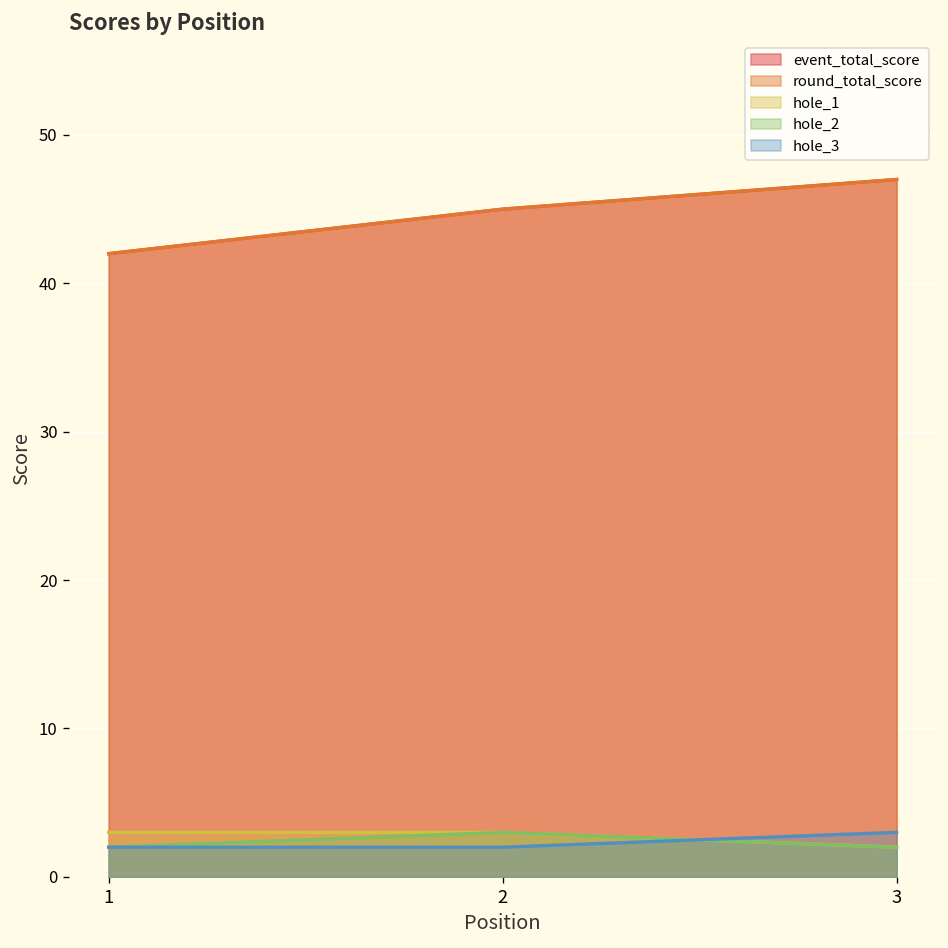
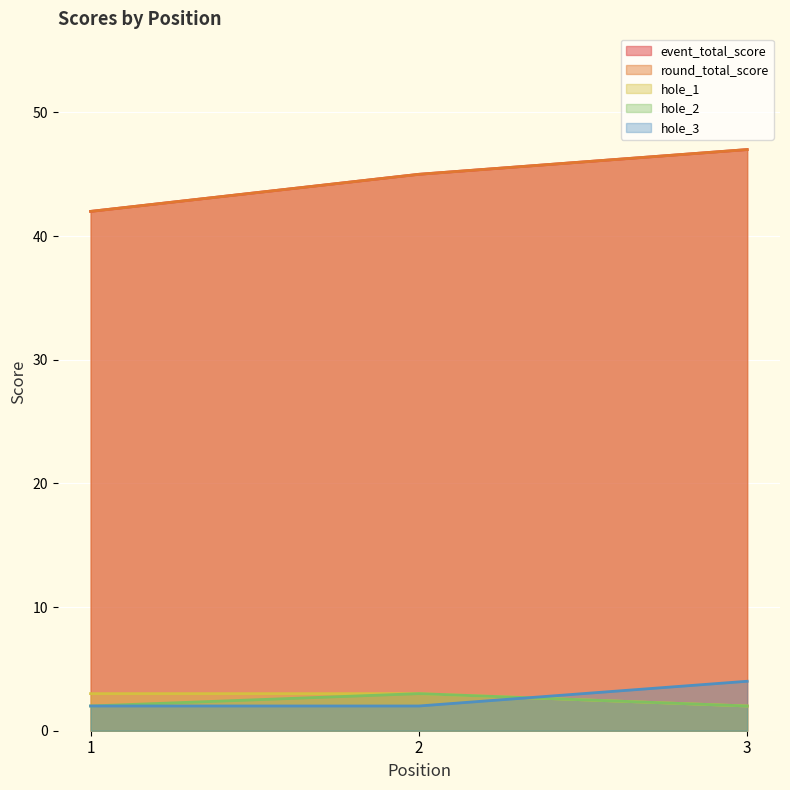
  {
    "hole_3": {
      "2": 2,
-     "3": 3
+     "3": 4
    }
  }
